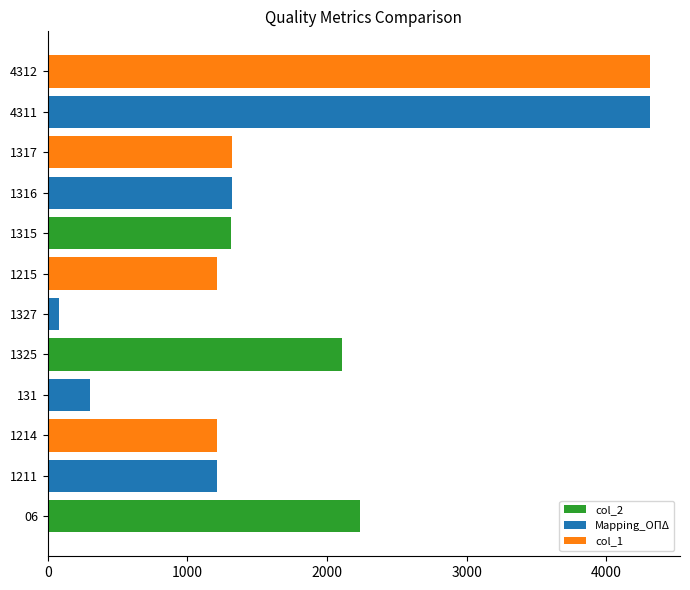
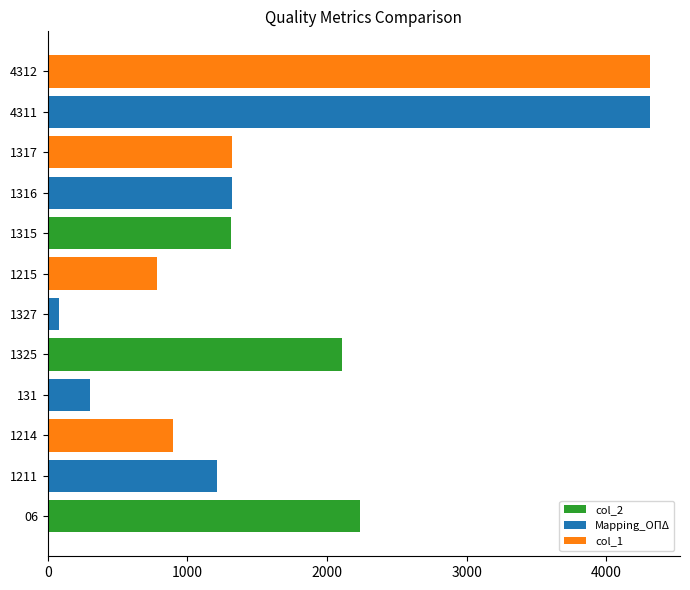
  {
    "4312": 4310,
    "4311": 4310,
    "1317": 1320,
    "1316": 1320,
    "1315": 1320,
-   "1215": 1220,
+   "1215": 790,
    "1327": 80,
    "1325": 2110,
    "131": 310,
-   "1214": 1210,
+   "1214": 890,
    "1211": 1210,
    "06": 2240
  }
